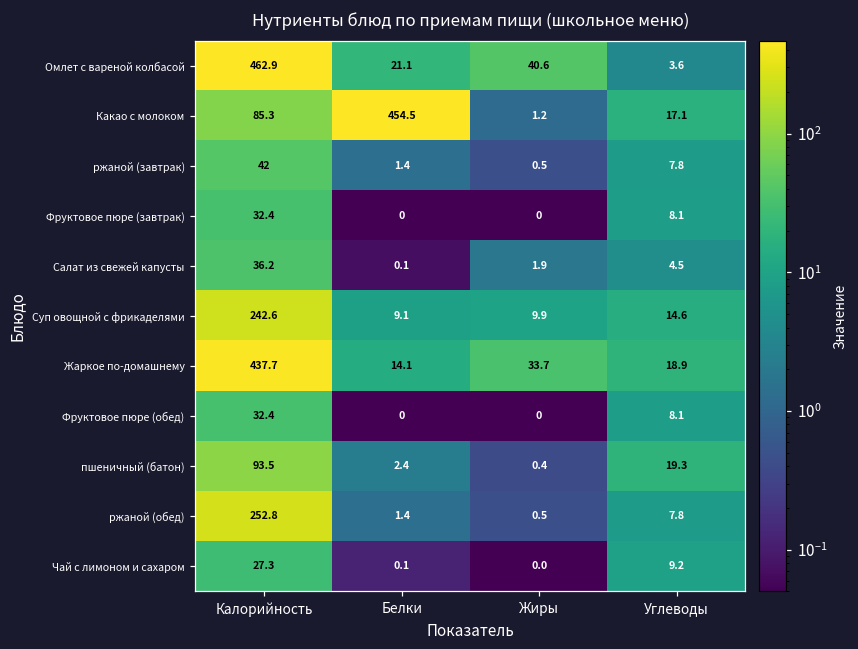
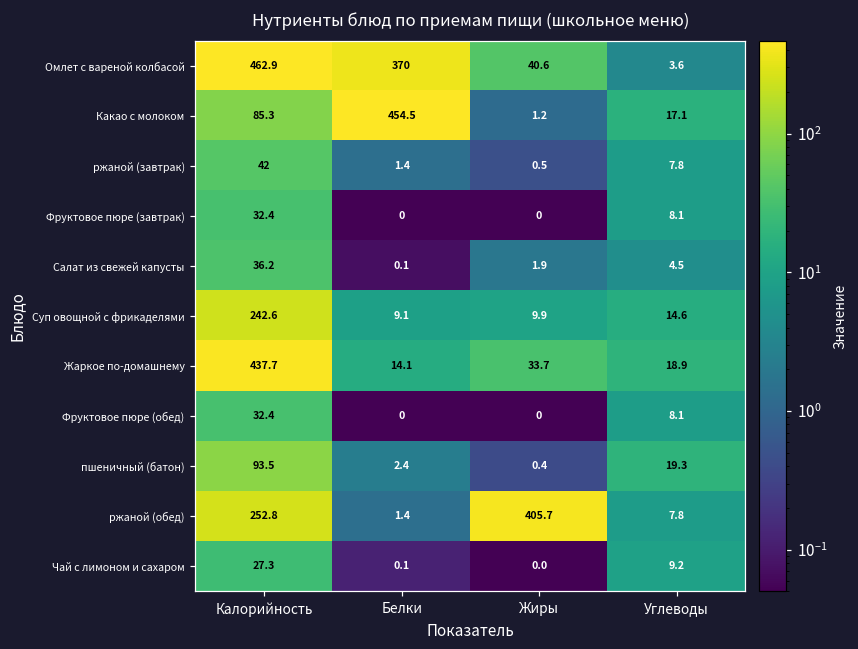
  {
    "Омлет с вареной колбасой": {
      "Калорийность": 462.9,
-     "Белки": 21.1,
+     "Белки": 370,
      "Жиры": 40.6,
      "Углеводы": 3.6
    },
    "Какао с молоком": {
      "Калорийность": 85.3,
      "Белки": 454.5,
      "Жиры": 1.2,
      "Углеводы": 17.1
    },
    "ржаной (завтрак)": {
      "Калорийность": 42,
      "Белки": 1.4,
      "Жиры": 0.5,
      "Углеводы": 7.8
    },
    "Фруктовое пюре (завтрак)": {
      "Калорийность": 32.4,
      "Белки": 0,
      "Жиры": 0,
      "Углеводы": 8.1
    },
    "Салат из свежей капусты": {
      "Калорийность": 36.2,
      "Белки": 0.1,
      "Жиры": 1.9,
      "Углеводы": 4.5
    },
    "Суп овощной с фрикаделями": {
      "Калорийность": 242.6,
      "Белки": 9.1,
      "Жиры": 9.9,
      "Углеводы": 14.6
    },
    "Жаркое по-домашнему": {
      "Калорийность": 437.7,
      "Белки": 14.1,
      "Жиры": 33.7,
      "Углеводы": 18.9
    },
    "Фруктовое пюре (обед)": {
      "Калорийность": 32.4,
      "Белки": 0,
      "Жиры": 0,
      "Углеводы": 8.1
    },
    "пшеничный (батон)": {
      "Калорийность": 93.5,
      "Белки": 2.4,
      "Жиры": 0.4,
      "Углеводы": 19.3
    },
    "ржаной (обед)": {
      "Калорийность": 252.8,
      "Белки": 1.4,
-     "Жиры": 0.5,
+     "Жиры": 405.7,
      "Углеводы": 7.8
    },
    "Чай с лимоном и сахаром": {
      "Калорийность": 27.3,
      "Белки": 0.1,
      "Жиры": 0.0,
      "Углеводы": 9.2
    }
  }
